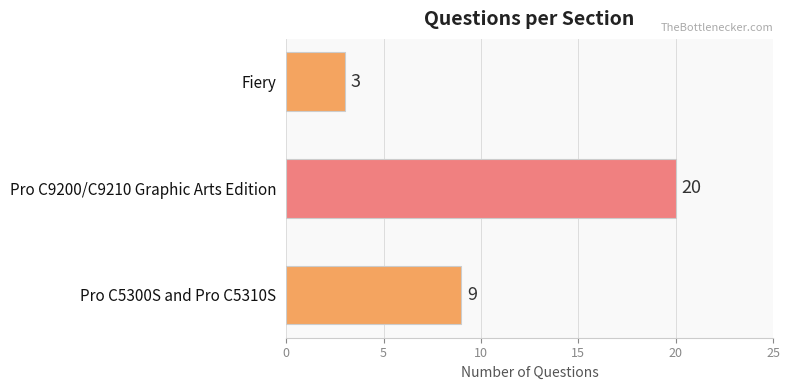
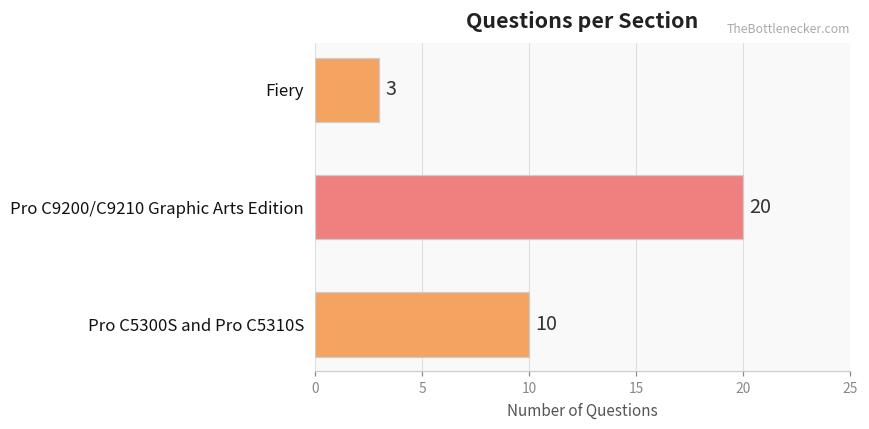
  {
    "Fiery": 3,
    "Pro C9200/C9210 Graphic Arts Edition": 20,
-   "Pro C5300S and Pro C5310S": 9
+   "Pro C5300S and Pro C5310S": 10
  }
